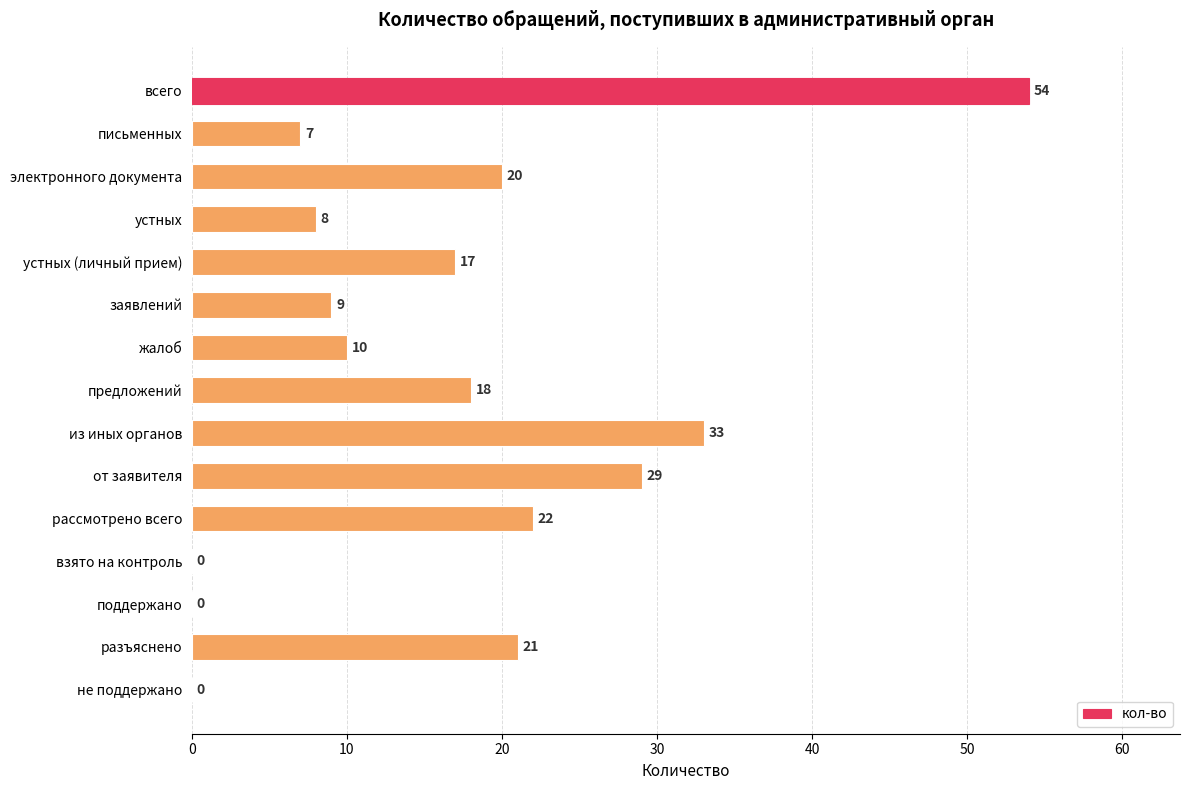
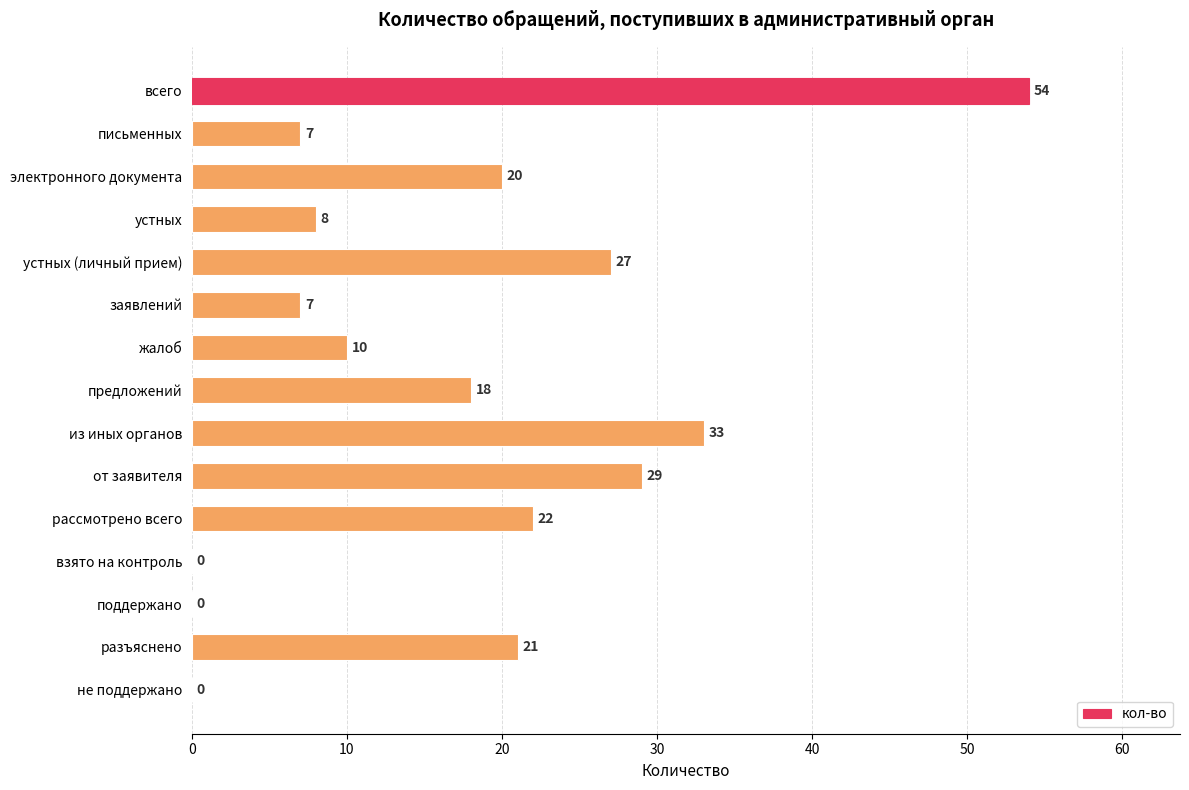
  {
    "всего": 54,
    "письменных": 7,
    "электронного документа": 20,
    "устных": 8,
-   "устных (личный прием)": 17,
-   "заявлений": 9,
+   "устных (личный прием)": 27,
+   "заявлений": 7,
    "жалоб": 10,
    "предложений": 18,
    "из иных органов": 33,
    "от заявителя": 29,
    "рассмотрено всего": 22,
    "взято на контроль": 0,
    "поддержано": 0,
    "разъяснено": 21,
    "не поддержано": 0
  }
